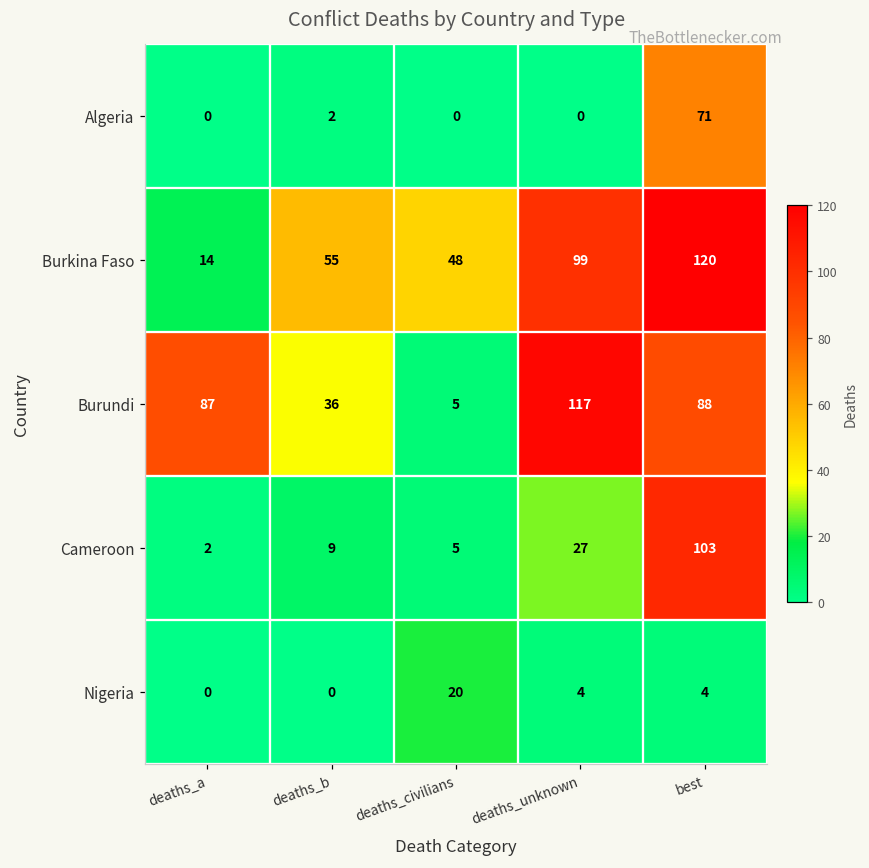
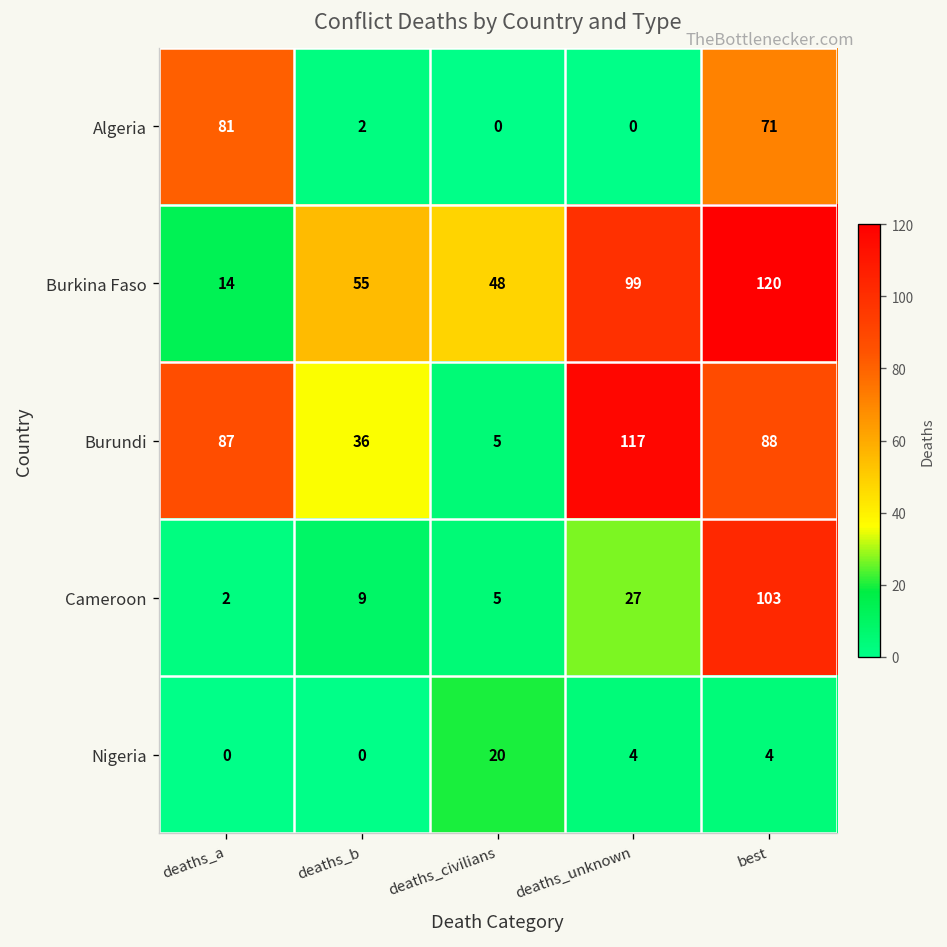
  {
    "Algeria": {
-     "deaths_a": 0,
+     "deaths_a": 81,
      "deaths_b": 2,
      "deaths_civilians": 0,
      "deaths_unknown": 0,
      "best": 71
    },
    "Burkina Faso": {
      "deaths_a": 14,
      "deaths_b": 55,
      "deaths_civilians": 48,
      "deaths_unknown": 99,
      "best": 120
    },
    "Burundi": {
      "deaths_a": 87,
      "deaths_b": 36,
      "deaths_civilians": 5,
      "deaths_unknown": 117,
      "best": 88
    },
    "Cameroon": {
      "deaths_a": 2,
      "deaths_b": 9,
      "deaths_civilians": 5,
      "deaths_unknown": 27,
      "best": 103
    },
    "Nigeria": {
      "deaths_a": 0,
      "deaths_b": 0,
      "deaths_civilians": 20,
      "deaths_unknown": 4,
      "best": 4
    }
  }
